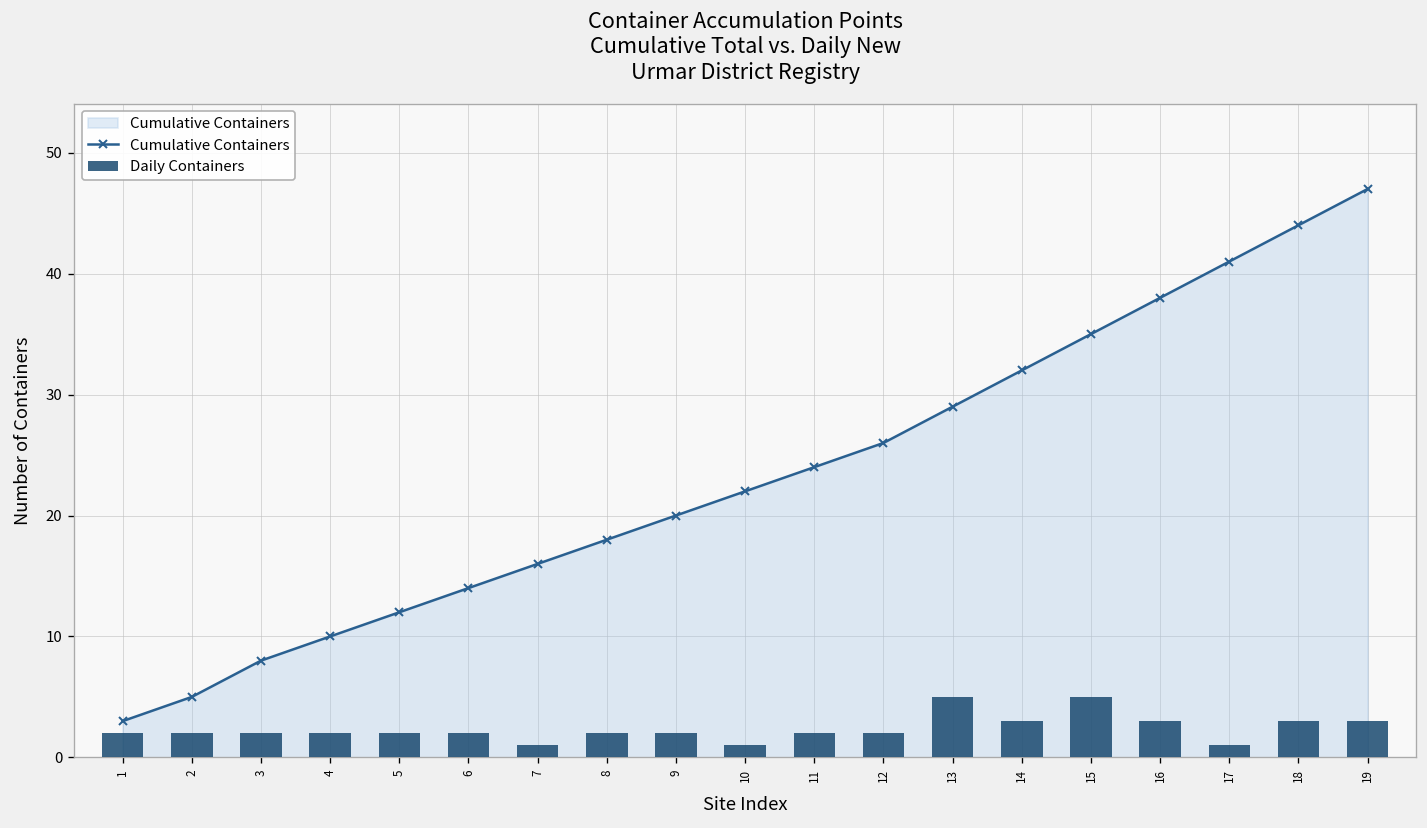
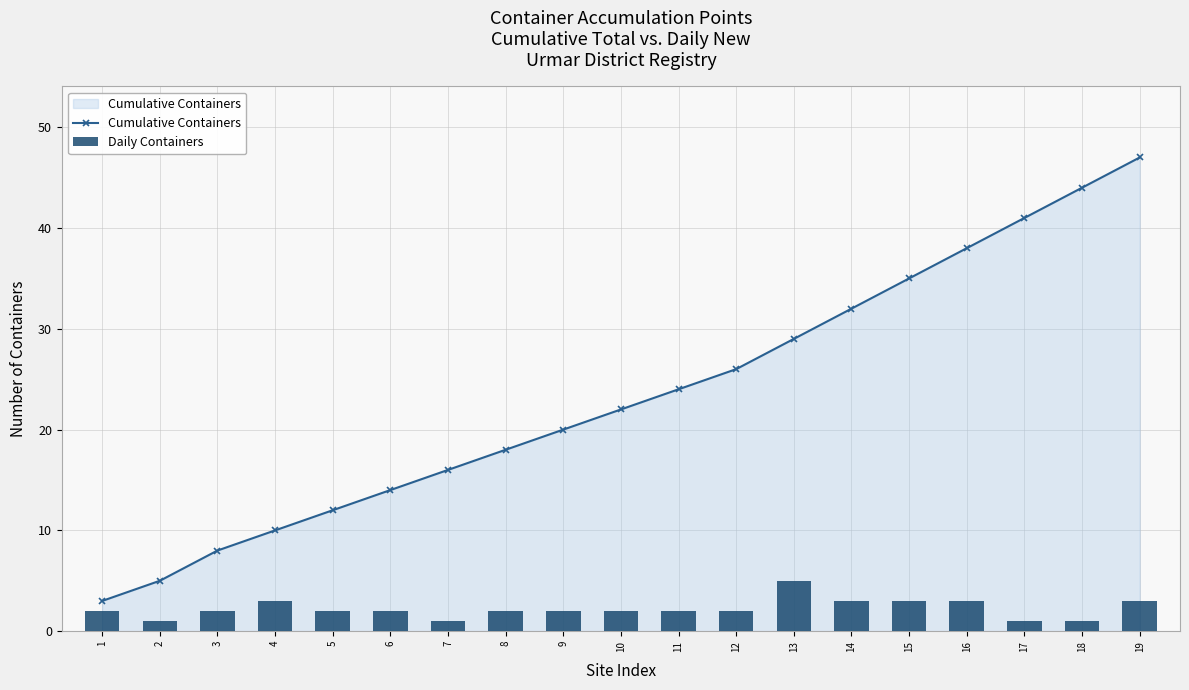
  {
    "Daily Containers": {
      "1": 2,
-     "2": 2,
+     "2": 1,
      "3": 2,
-     "4": 2,
+     "4": 3,
      "5": 2,
      "6": 2,
      "7": 1,
      "8": 2,
      "9": 2,
-     "10": 1,
+     "10": 2,
      "11": 2,
      "12": 2,
      "13": 5,
      "14": 3,
-     "15": 5,
+     "15": 3,
      "16": 3,
      "17": 1,
-     "18": 3,
+     "18": 1,
      "19": 3
    }
  }
